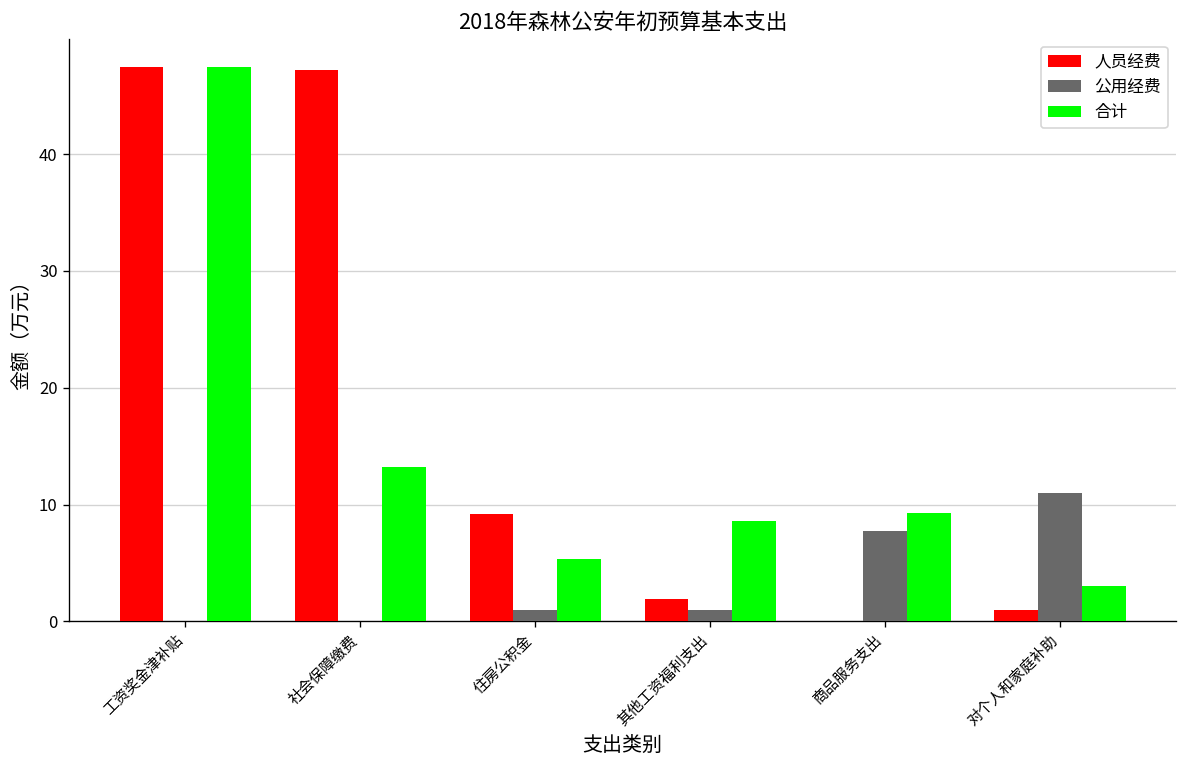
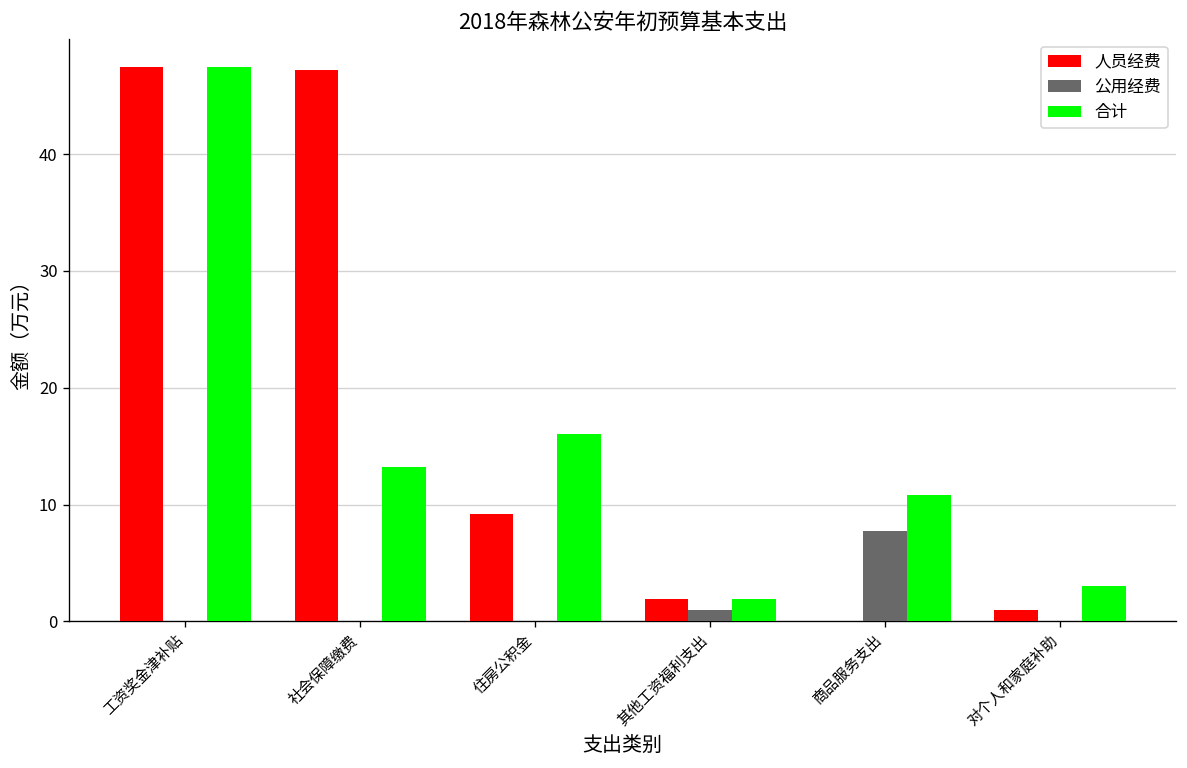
  {
    "人员经费": {
      "工资奖金津补贴": 48,
      "社会保障缴费": 47,
      "住房公积金": 9,
      "其他工资福利支出": 2,
      "商品服务支出": 0,
      "对个人和家庭补助": 1
    },
    "公用经费": {
      "工资奖金津补贴": 0,
      "社会保障缴费": 0,
-     "住房公积金": 1,
+     "住房公积金": 0,
      "其他工资福利支出": 1,
      "商品服务支出": 8,
-     "对个人和家庭补助": 11
+     "对个人和家庭补助": 0
    },
    "合计": {
      "工资奖金津补贴": 48,
      "社会保障缴费": 13,
-     "住房公积金": 5,
-     "其他工资福利支出": 9,
-     "商品服务支出": 9,
+     "住房公积金": 16,
+     "其他工资福利支出": 2,
+     "商品服务支出": 11,
      "对个人和家庭补助": 3
    }
  }
